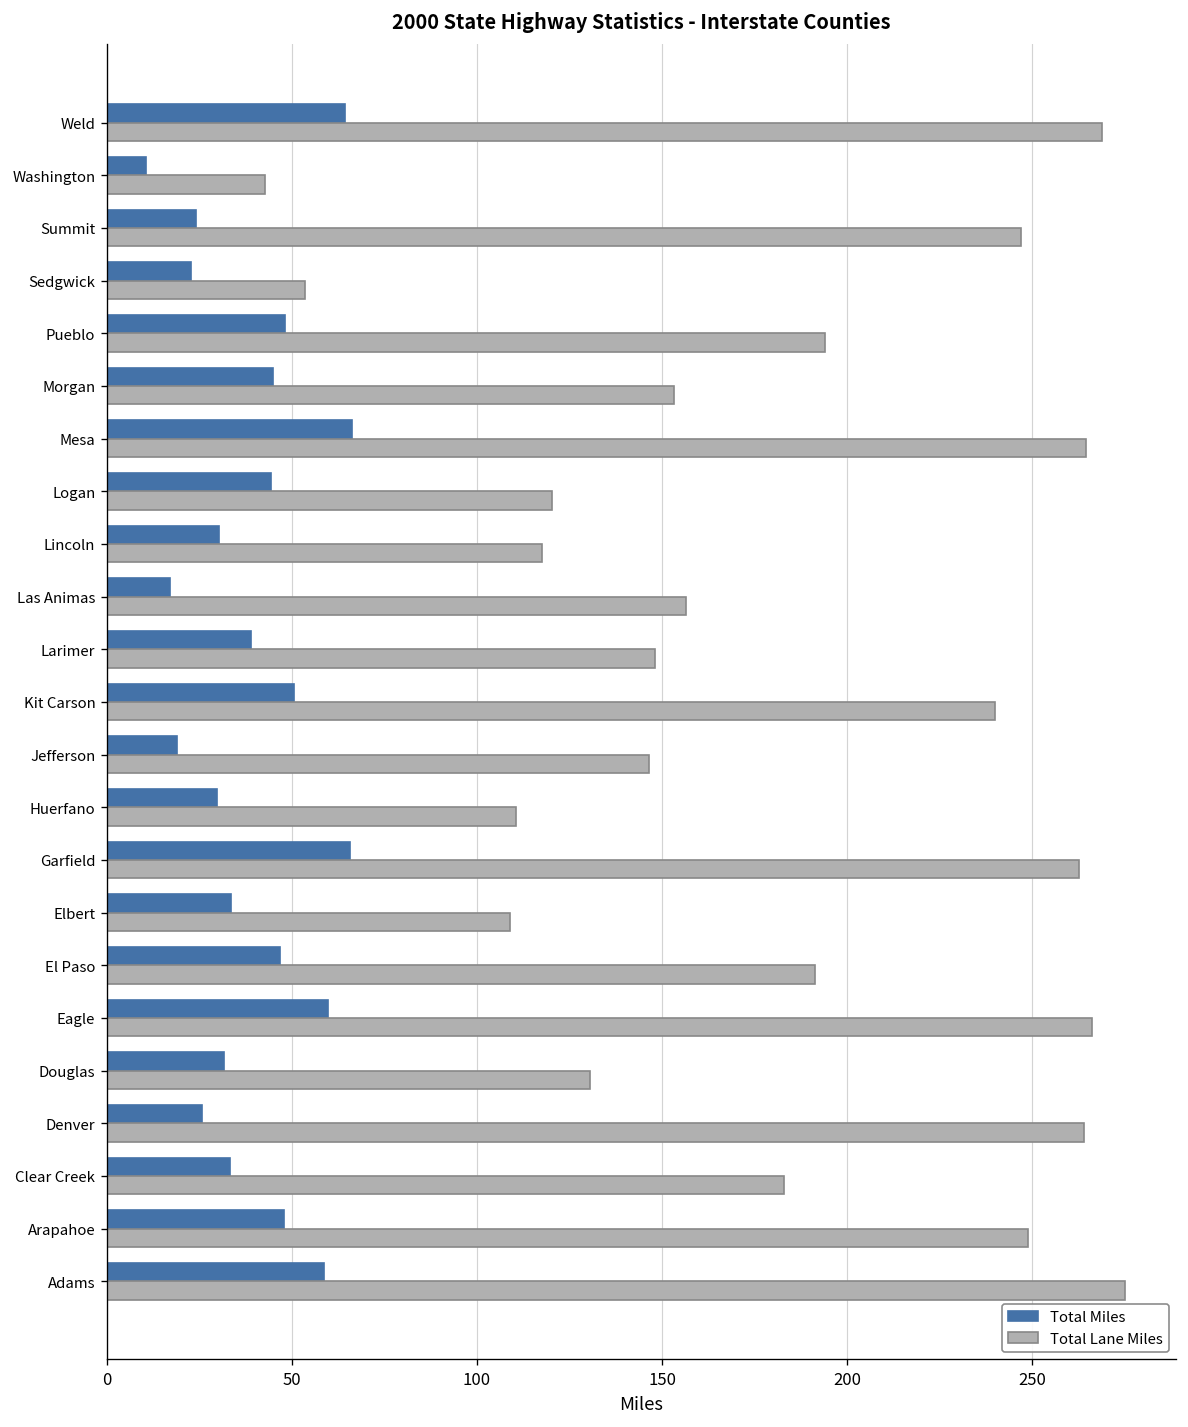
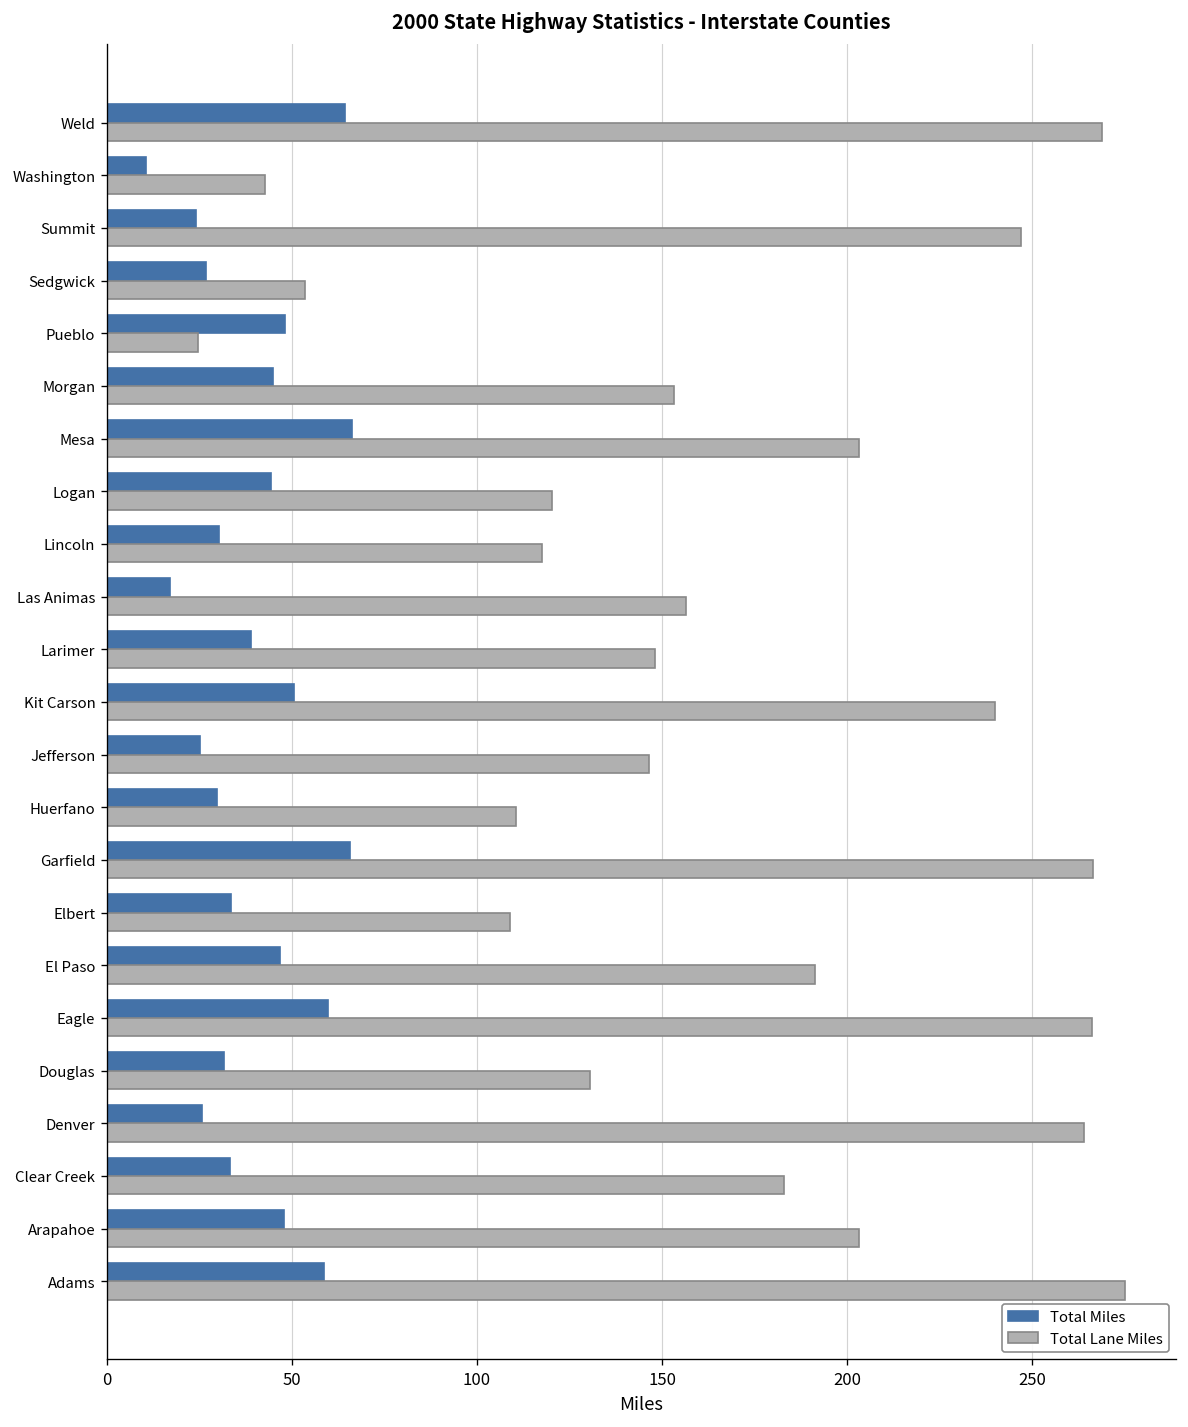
  {
    "Total Miles": {
      "Weld": 64,
      "Washington": 11,
      "Summit": 24,
-     "Sedgwick": 23,
+     "Sedgwick": 27,
      "Pueblo": 48,
      "Morgan": 45,
      "Mesa": 66,
      "Logan": 44,
      "Lincoln": 30,
      "Las Animas": 17,
      "Larimer": 39,
      "Kit Carson": 50,
-     "Jefferson": 19,
+     "Jefferson": 25,
      "Huerfano": 30,
      "Garfield": 66,
      "Elbert": 33,
      "El Paso": 47,
      "Eagle": 60,
      "Douglas": 32,
      "Denver": 26,
      "Clear Creek": 33,
      "Arapahoe": 48,
      "Adams": 59
    },
    "Total Lane Miles": {
      "Weld": 269,
      "Washington": 43,
      "Summit": 247,
      "Sedgwick": 54,
-     "Pueblo": 194,
+     "Pueblo": 25,
      "Morgan": 153,
-     "Mesa": 265,
+     "Mesa": 203,
      "Logan": 120,
      "Lincoln": 118,
      "Las Animas": 156,
      "Larimer": 148,
      "Kit Carson": 240,
      "Jefferson": 146,
      "Huerfano": 111,
-     "Garfield": 263,
+     "Garfield": 266,
      "Elbert": 109,
      "El Paso": 191,
      "Eagle": 266,
      "Douglas": 131,
      "Denver": 264,
      "Clear Creek": 183,
-     "Arapahoe": 249,
+     "Arapahoe": 203,
      "Adams": 275
    }
  }
